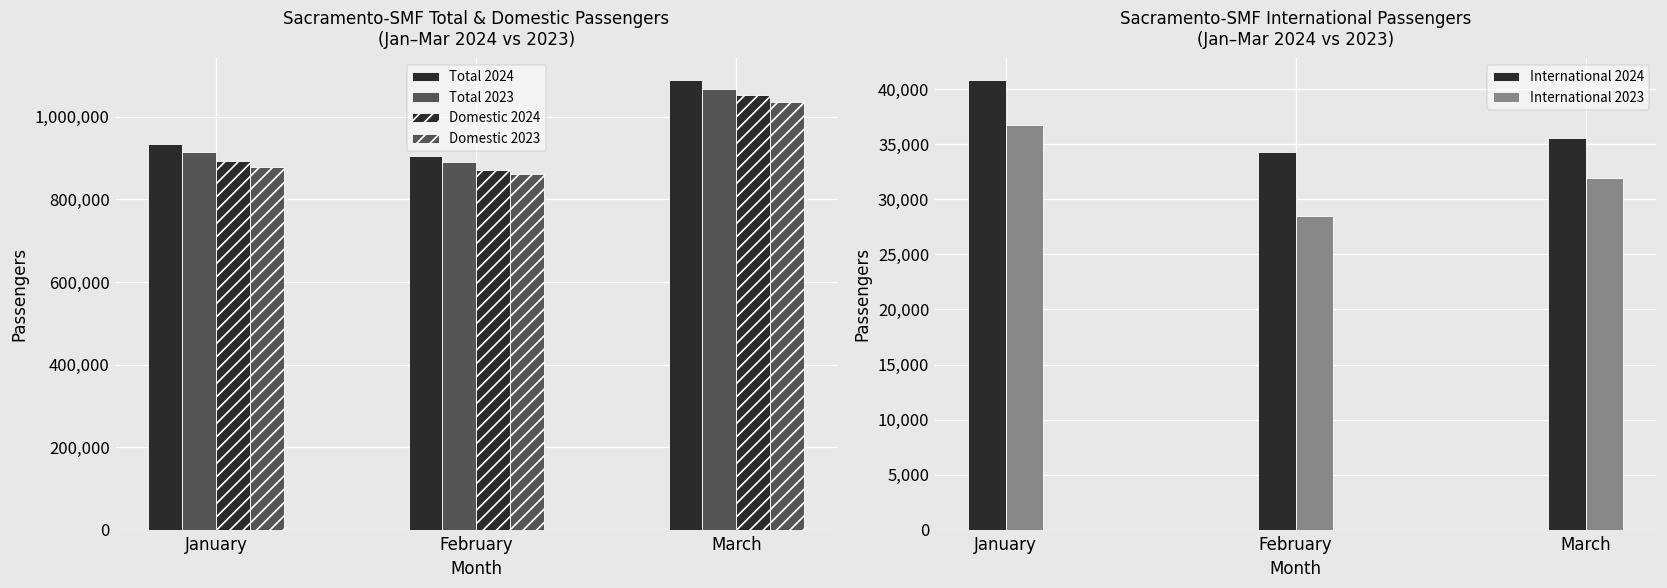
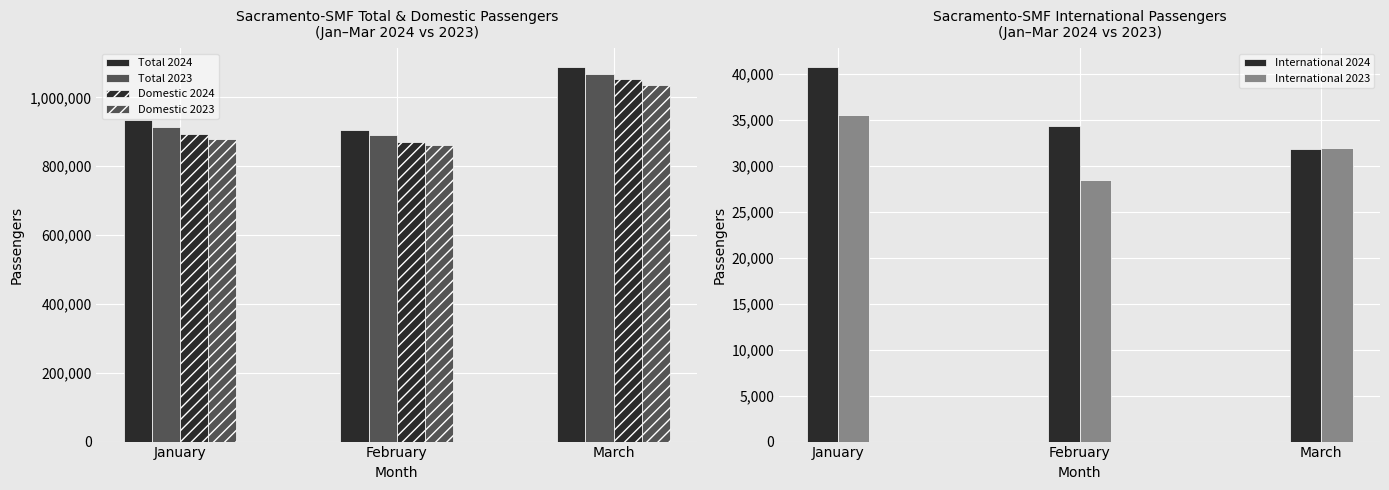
  {
    "Sacramento-SMF International Passengers (Jan–Mar 2024 vs 2023)": {
      "International 2024": {
        "January": "41,000",
        "February": "34,000",
-       "March": "36,000"
+       "March": "32,000"
      },
      "International 2023": {
-       "January": "37,000",
+       "January": "36,000",
        "February": "28,000",
        "March": "32,000"
      }
    }
  }
